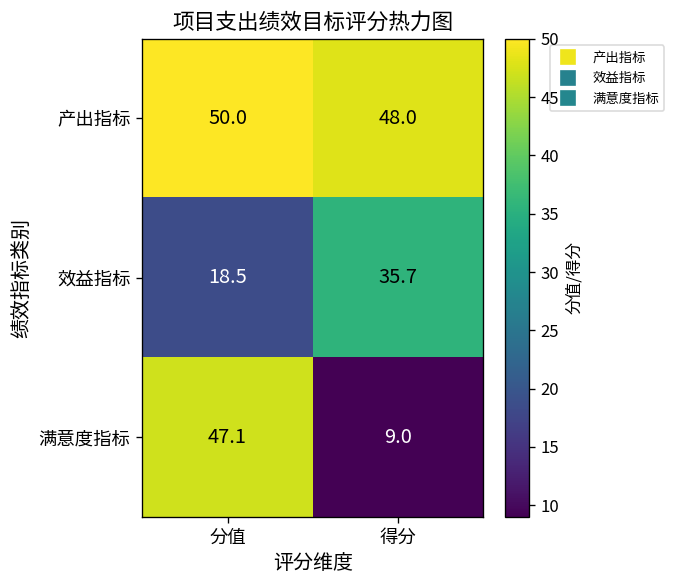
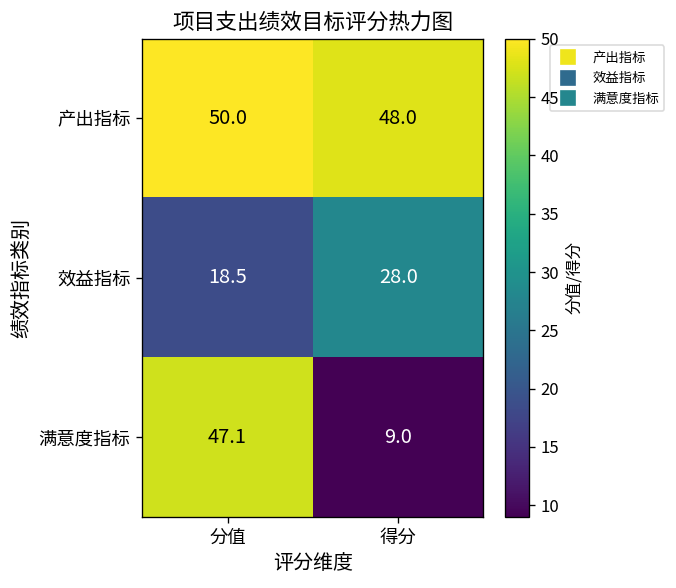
  {
    "产出指标": {
      "分值": 50.0,
      "得分": 48.0
    },
    "效益指标": {
      "分值": 18.5,
-     "得分": 35.7
+     "得分": 28.0
    },
    "满意度指标": {
      "分值": 47.1,
      "得分": 9.0
    }
  }
